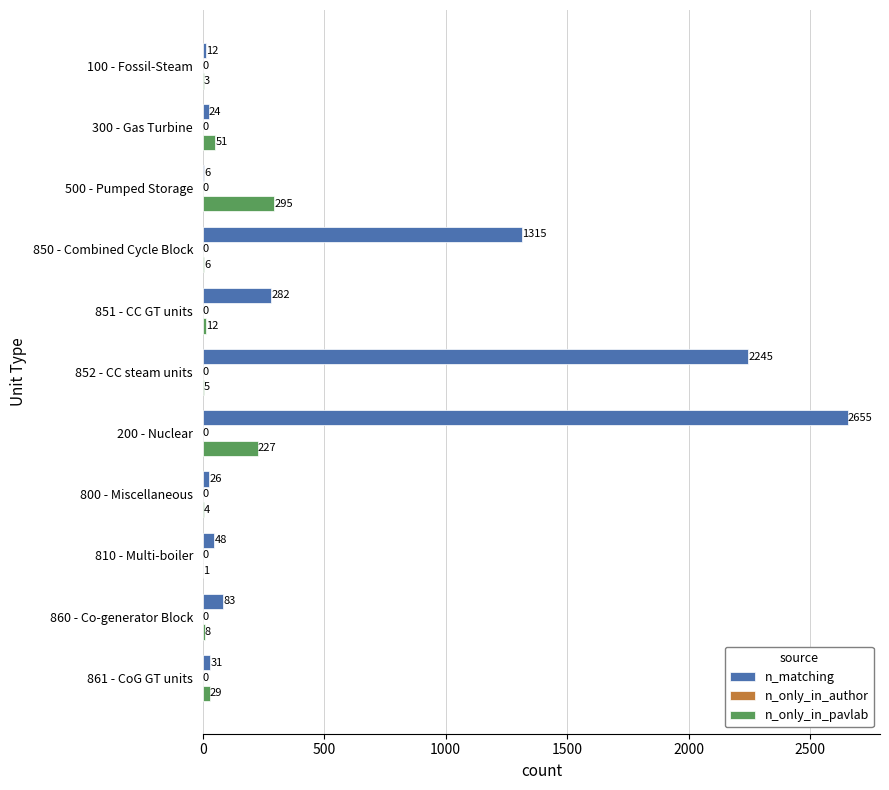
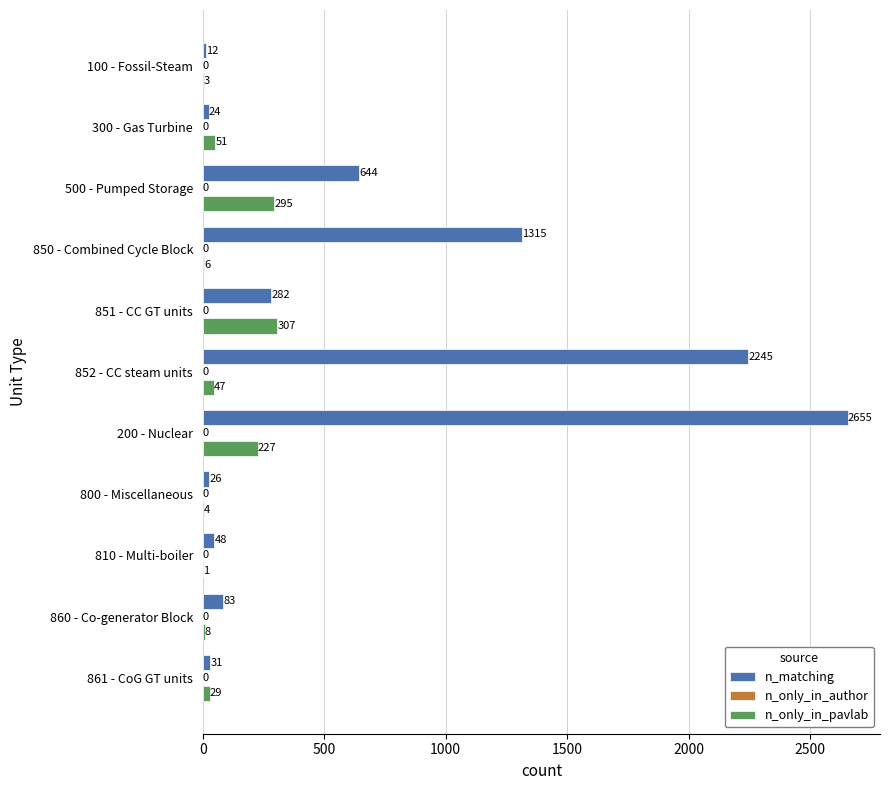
  {
    "n_matching": {
      "100 - Fossil-Steam": 12,
      "300 - Gas Turbine": 24,
-     "500 - Pumped Storage": 6,
+     "500 - Pumped Storage": 644,
      "850 - Combined Cycle Block": 1315,
      "851 - CC GT units": 282,
      "852 - CC steam units": 2245,
      "200 - Nuclear": 2655,
      "800 - Miscellaneous": 26,
      "810 - Multi-boiler": 48,
      "860 - Co-generator Block": 83,
      "861 - CoG GT units": 31
    },
    "n_only_in_author": {
      "100 - Fossil-Steam": 0,
      "300 - Gas Turbine": 0,
      "500 - Pumped Storage": 0,
      "850 - Combined Cycle Block": 0,
      "851 - CC GT units": 0,
      "852 - CC steam units": 0,
      "200 - Nuclear": 0,
      "800 - Miscellaneous": 0,
      "810 - Multi-boiler": 0,
      "860 - Co-generator Block": 0,
      "861 - CoG GT units": 0
    },
    "n_only_in_pavlab": {
      "100 - Fossil-Steam": 3,
      "300 - Gas Turbine": 51,
      "500 - Pumped Storage": 295,
      "850 - Combined Cycle Block": 6,
-     "851 - CC GT units": 12,
-     "852 - CC steam units": 5,
+     "851 - CC GT units": 307,
+     "852 - CC steam units": 47,
      "200 - Nuclear": 227,
      "800 - Miscellaneous": 4,
      "810 - Multi-boiler": 1,
      "860 - Co-generator Block": 8,
      "861 - CoG GT units": 29
    }
  }
